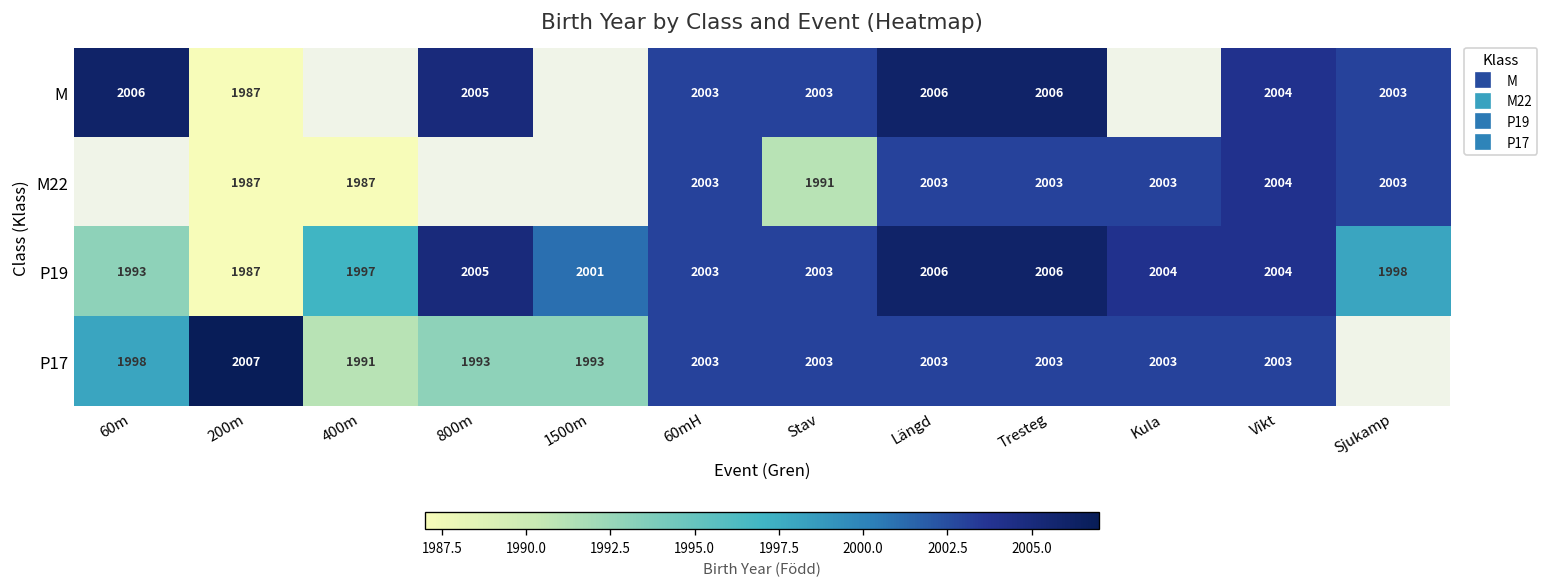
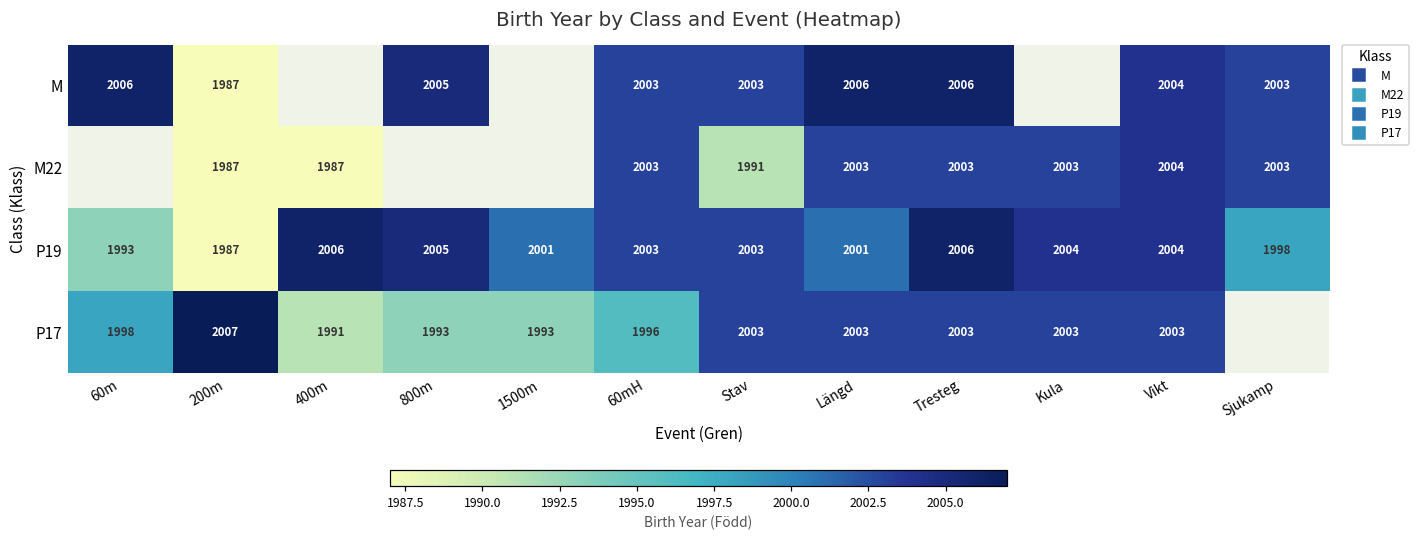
  {
    "M": {
      "60m": 2006,
      "200m": 1987,
      "800m": 2005,
      "60mH": 2003,
      "Stav": 2003,
      "Längd": 2006,
      "Tresteg": 2006,
      "Vikt": 2004,
      "Sjukamp": 2003
    },
    "M22": {
      "200m": 1987,
      "400m": 1987,
      "60mH": 2003,
      "Stav": 1991,
      "Längd": 2003,
      "Tresteg": 2003,
      "Kula": 2003,
      "Vikt": 2004,
      "Sjukamp": 2003
    },
    "P19": {
      "60m": 1993,
      "200m": 1987,
-     "400m": 1997,
+     "400m": 2006,
      "800m": 2005,
      "1500m": 2001,
      "60mH": 2003,
      "Stav": 2003,
-     "Längd": 2006,
+     "Längd": 2001,
      "Tresteg": 2006,
      "Kula": 2004,
      "Vikt": 2004,
      "Sjukamp": 1998
    },
    "P17": {
      "60m": 1998,
      "200m": 2007,
      "400m": 1991,
      "800m": 1993,
      "1500m": 1993,
-     "60mH": 2003,
+     "60mH": 1996,
      "Stav": 2003,
      "Längd": 2003,
      "Tresteg": 2003,
      "Kula": 2003,
      "Vikt": 2003
    }
  }
